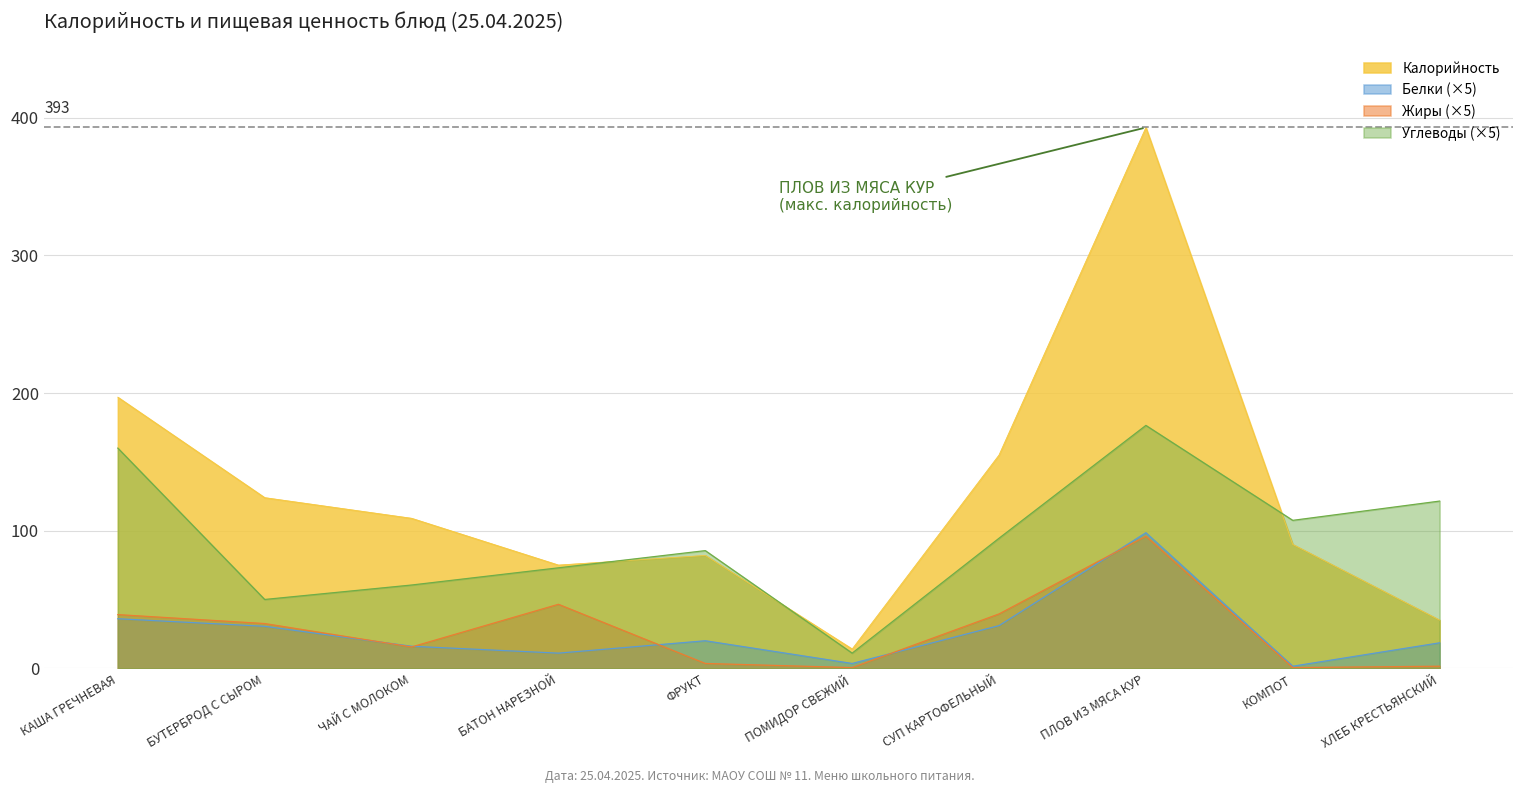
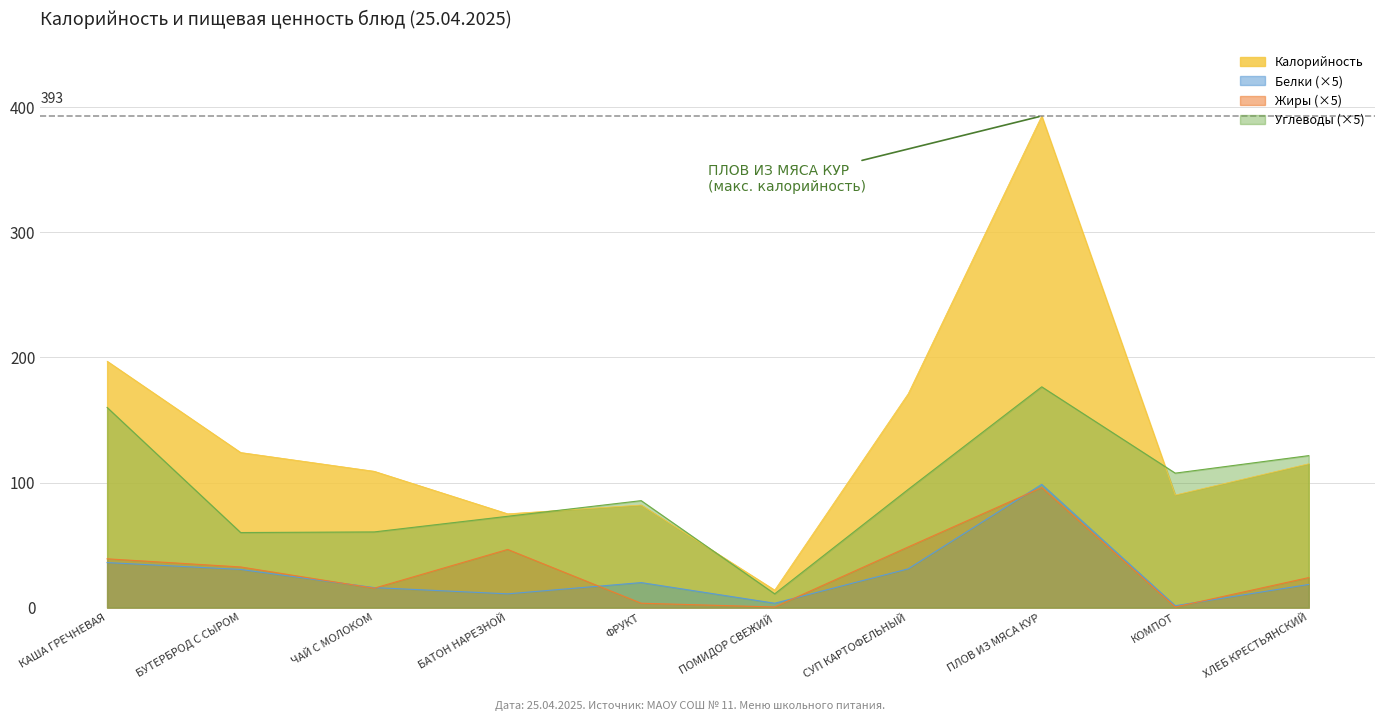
  {
    "Калорийность": {
      "КАША ГРЕЧНЕВАЯ": 197,
      "БУТЕРБРОД С СЫРОМ": 124,
      "ЧАЙ С МОЛОКОМ": 109,
      "ФРУКТ": 82,
      "ПОМИДОР СВЕЖИЙ": 14,
-     "СУП КАРТОФЕЛЬНЫЙ": 155,
+     "СУП КАРТОФЕЛЬНЫЙ": 171,
      "ПЛОВ ИЗ МЯСА КУР": 393,
      "КОМПОТ": 90,
-     "ХЛЕБ КРЕСТЬЯНСКИЙ": 35
+     "ХЛЕБ КРЕСТЬЯНСКИЙ": 115
    },
    "Белки (×5)": {
      "КАША ГРЕЧНЕВАЯ": 36,
      "БУТЕРБРОД С СЫРОМ": 31,
      "БАТОН НАРЕЗНОЙ": 11,
      "ФРУКТ": 20,
      "ПОМИДОР СВЕЖИЙ": 4,
      "СУП КАРТОФЕЛЬНЫЙ": 31,
      "ПЛОВ ИЗ МЯСА КУР": 99,
      "ХЛЕБ КРЕСТЬЯНСКИЙ": 19
    },
    "Жиры (×5)": {
      "КАША ГРЕЧНЕВАЯ": 39,
      "БУТЕРБРОД С СЫРОМ": 33,
      "БАТОН НАРЕЗНОЙ": 47,
      "ФРУКТ": 4,
      "ПОМИДОР СВЕЖИЙ": 1,
-     "СУП КАРТОФЕЛЬНЫЙ": 40,
+     "СУП КАРТОФЕЛЬНЫЙ": 49,
      "ПЛОВ ИЗ МЯСА КУР": 96,
-     "ХЛЕБ КРЕСТЬЯНСКИЙ": 2
+     "ХЛЕБ КРЕСТЬЯНСКИЙ": 24
    },
    "Углеводы (×5)": {
      "КАША ГРЕЧНЕВАЯ": 160,
-     "БУТЕРБРОД С СЫРОМ": 50,
+     "БУТЕРБРОД С СЫРОМ": 60,
      "ЧАЙ С МОЛОКОМ": 61,
      "ФРУКТ": 86,
      "ПОМИДОР СВЕЖИЙ": 11,
      "СУП КАРТОФЕЛЬНЫЙ": 95,
      "ПЛОВ ИЗ МЯСА КУР": 177,
      "КОМПОТ": 108,
      "ХЛЕБ КРЕСТЬЯНСКИЙ": 122
    }
  }
